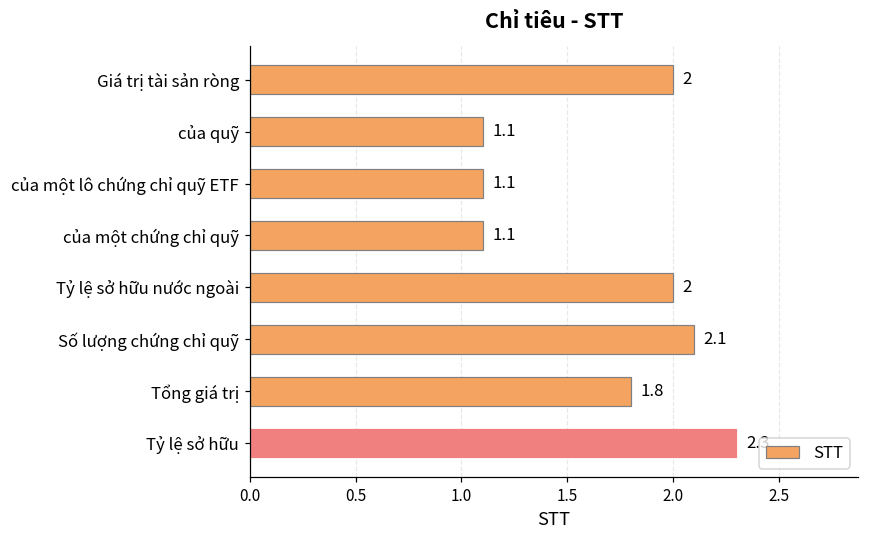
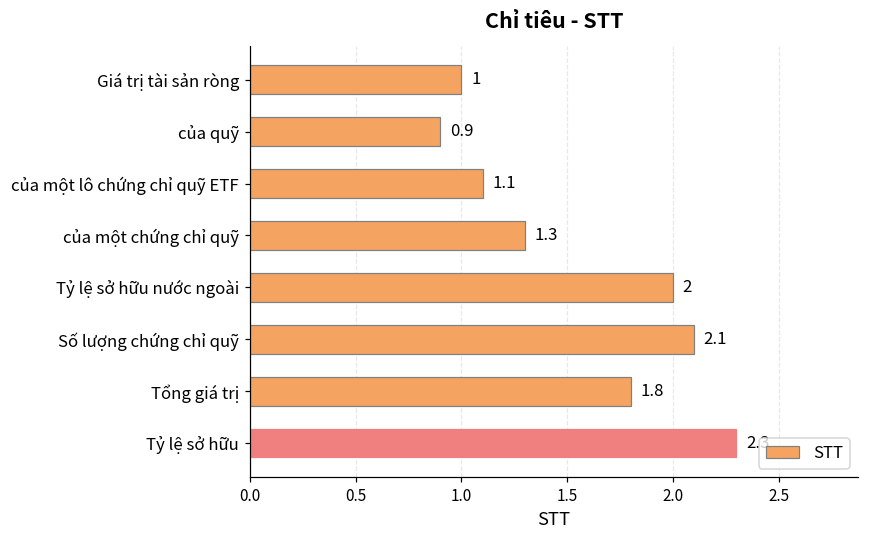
  {
-   "Giá trị tài sản ròng": 2,
-   "của quỹ": 1.1,
+   "Giá trị tài sản ròng": 1,
+   "của quỹ": 0.9,
    "của một lô chứng chỉ quỹ ETF": 1.1,
-   "của một chứng chỉ quỹ": 1.1,
+   "của một chứng chỉ quỹ": 1.3,
    "Tỷ lệ sở hữu nước ngoài": 2,
    "Số lượng chứng chỉ quỹ": 2.1,
    "Tổng giá trị": 1.8
  }
